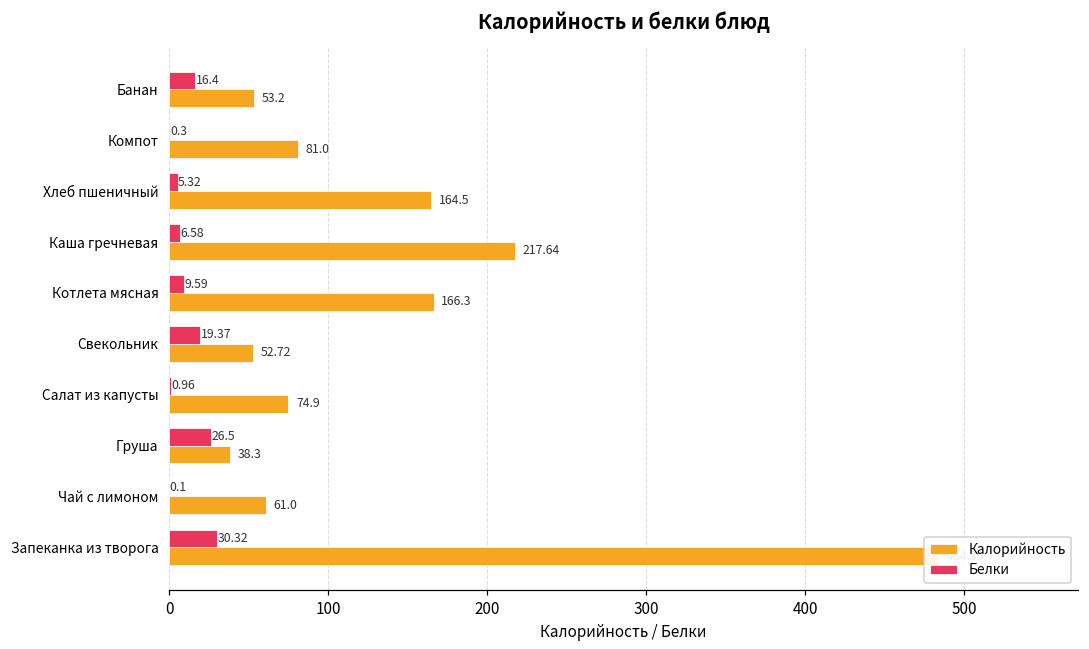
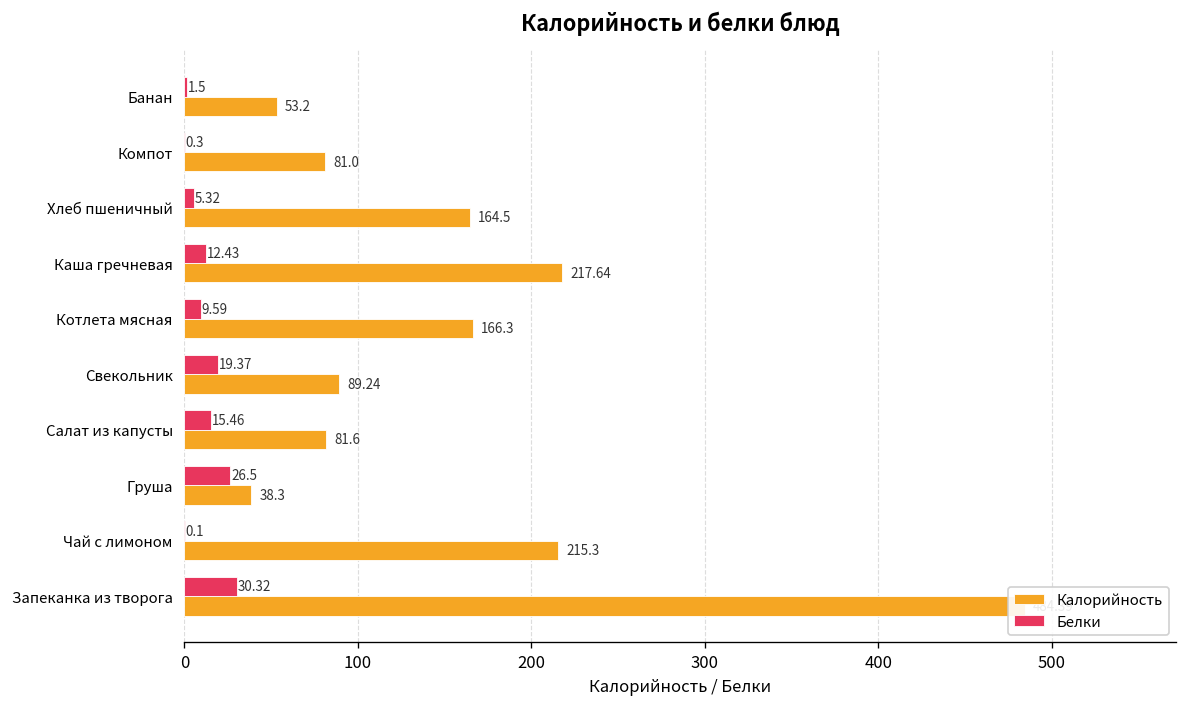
  {
    "Калорийность": {
      "Банан": 53.2,
      "Компот": 81.0,
      "Хлеб пшеничный": 164.5,
      "Каша гречневая": 217.64,
      "Котлета мясная": 166.3,
-     "Свекольник": 52.72,
-     "Салат из капусты": 74.9,
+     "Свекольник": 89.24,
+     "Салат из капусты": 81.6,
      "Груша": 38.3,
-     "Чай с лимоном": 61.0
+     "Чай с лимоном": 215.3
    },
    "Белки": {
-     "Банан": 16.4,
+     "Банан": 1.5,
      "Компот": 0.3,
      "Хлеб пшеничный": 5.32,
-     "Каша гречневая": 6.58,
+     "Каша гречневая": 12.43,
      "Котлета мясная": 9.59,
      "Свекольник": 19.37,
-     "Салат из капусты": 0.96,
+     "Салат из капусты": 15.46,
      "Груша": 26.5,
      "Чай с лимоном": 0.1,
      "Запеканка из творога": 30.32
    }
  }
